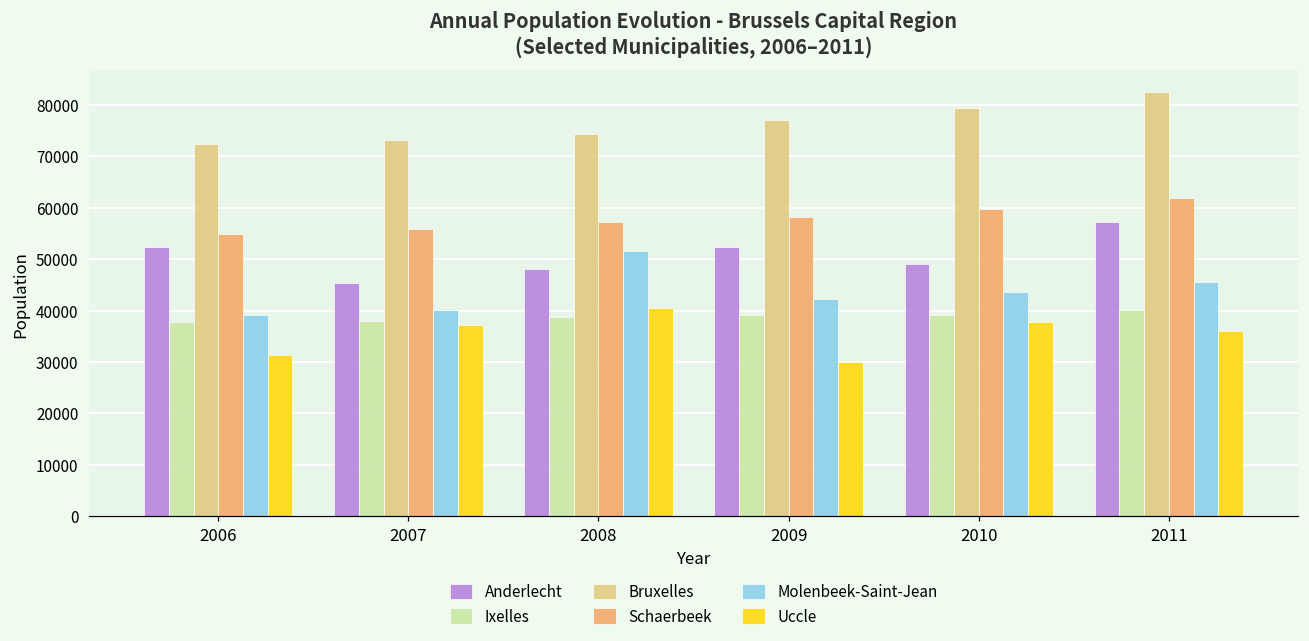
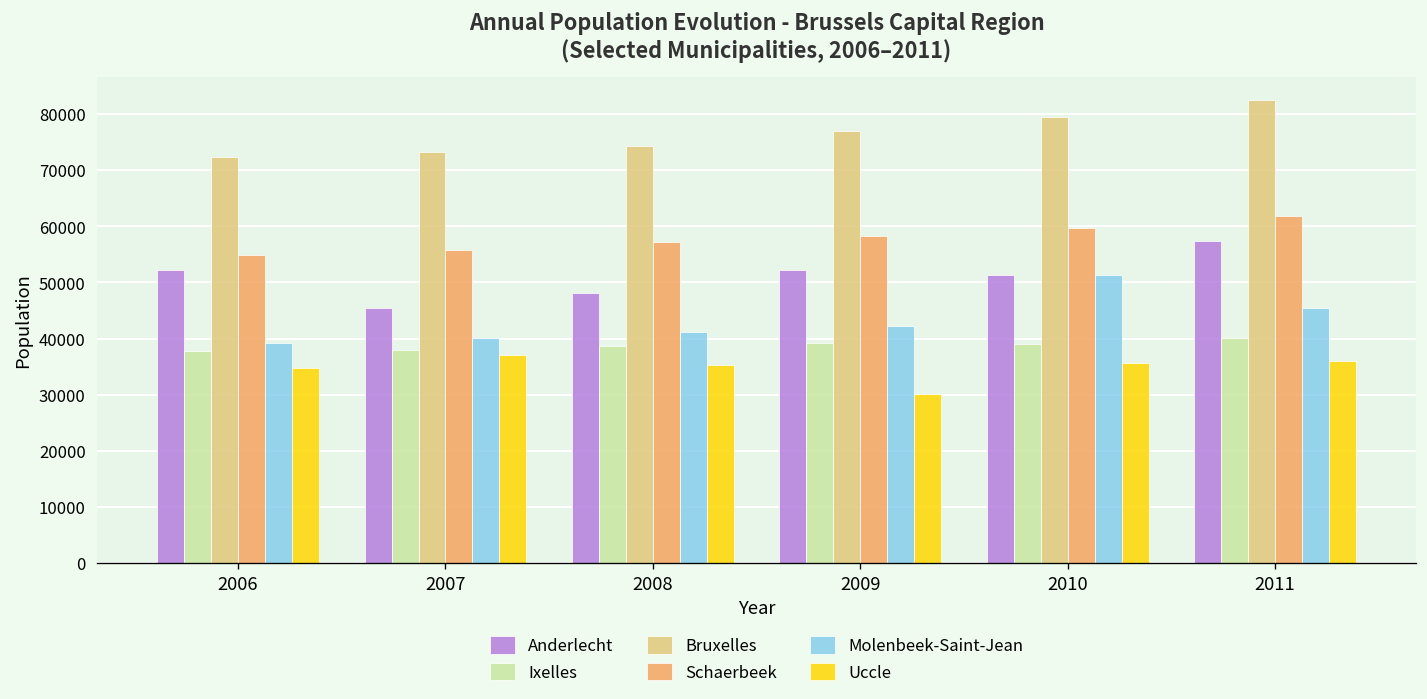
  {
    "Anderlecht": {
      "2006": 52000,
      "2007": 45000,
      "2008": 48000,
      "2009": 52000,
-     "2010": 49000,
+     "2010": 51000,
      "2011": 57000
    },
    "Molenbeek-Saint-Jean": {
      "2006": 39000,
      "2007": 40000,
-     "2008": 52000,
+     "2008": 41000,
      "2009": 42000,
-     "2010": 44000,
+     "2010": 51000,
      "2011": 46000
    },
    "Uccle": {
-     "2006": 31000,
+     "2006": 35000,
      "2007": 37000,
-     "2008": 41000,
+     "2008": 35000,
      "2009": 30000,
-     "2010": 38000,
+     "2010": 36000,
      "2011": 36000
    }
  }
